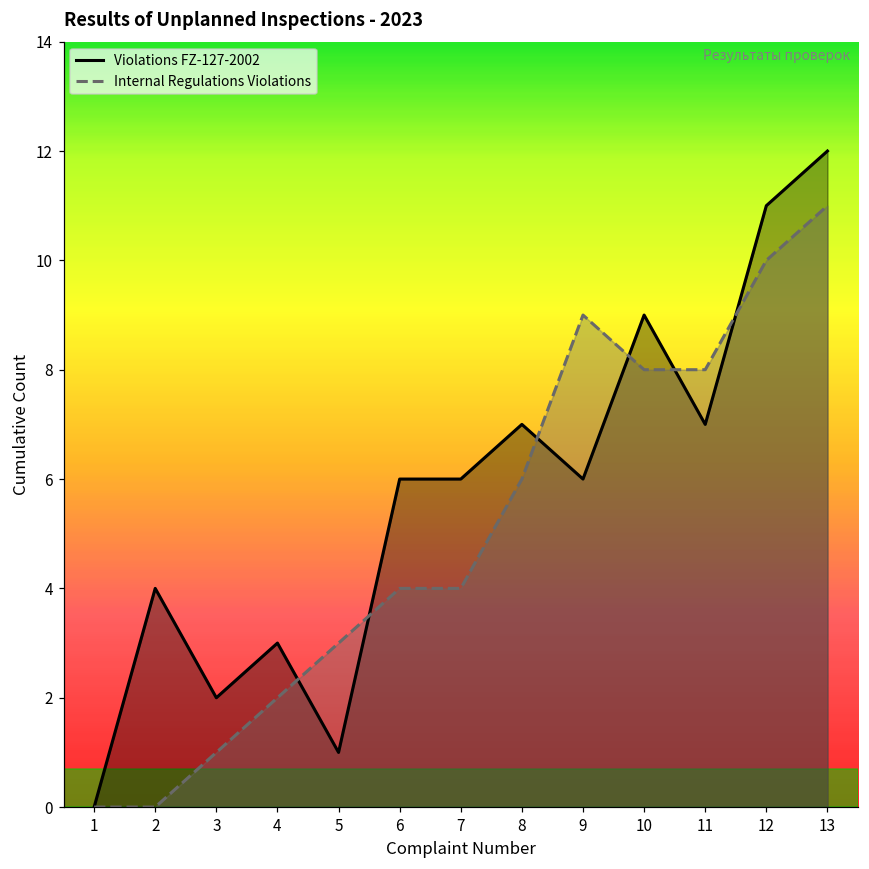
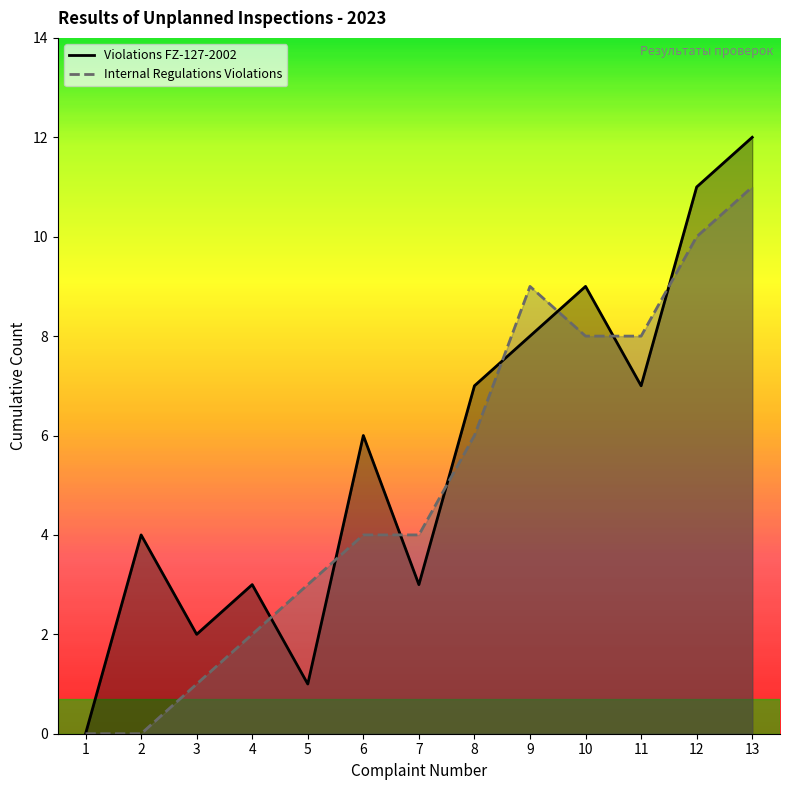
  {
    "Violations FZ-127-2002": {
      "2": 4,
      "3": 2,
      "4": 3,
      "5": 1,
      "6": 6,
-     "7": 6,
+     "7": 3,
      "8": 7,
-     "9": 6,
+     "9": 8,
      "10": 9,
      "11": 7,
      "12": 11,
      "13": 12
    },
    "Internal Regulations Violations": {
      "3": 1,
      "4": 2,
      "5": 3,
      "6": 4,
      "7": 4,
      "8": 6,
      "9": 9,
      "10": 8,
      "11": 8,
      "12": 10,
      "13": 11
    }
  }
